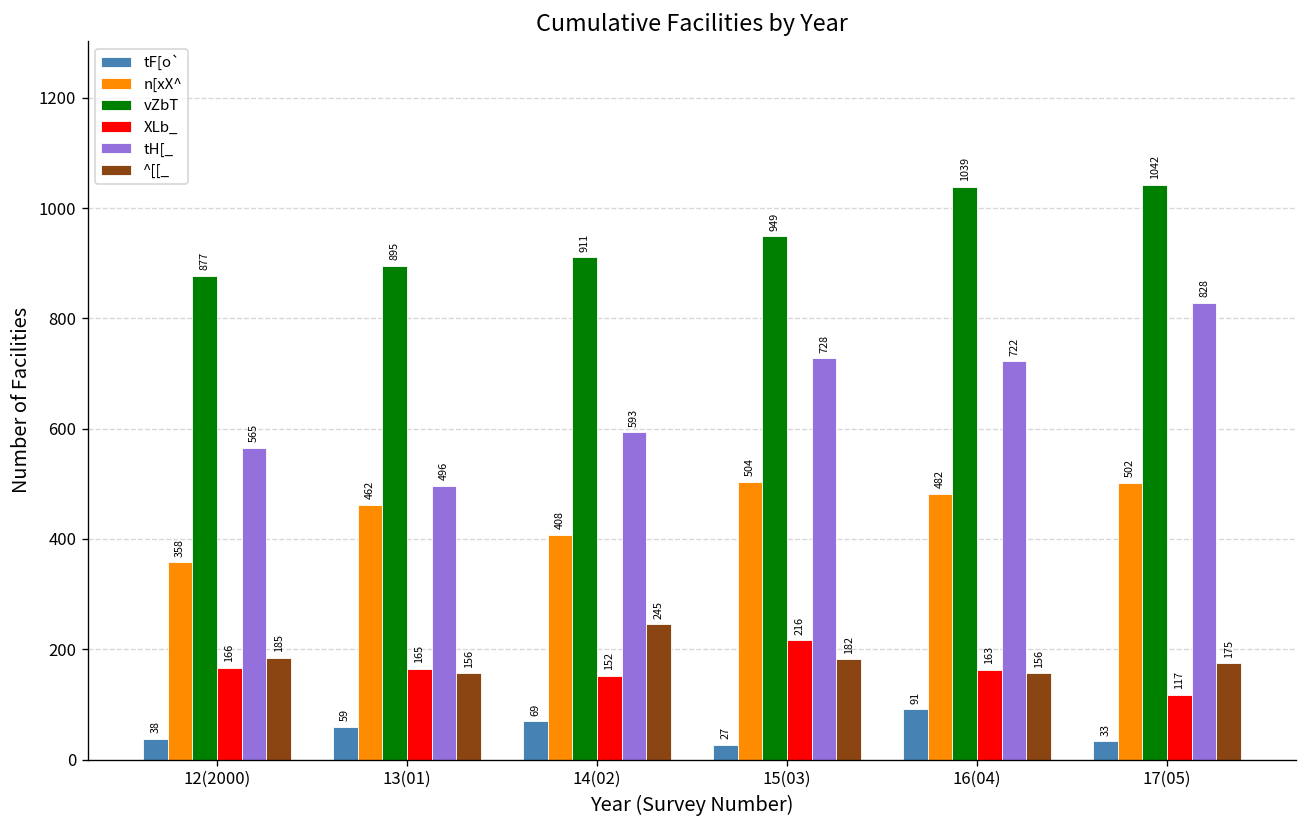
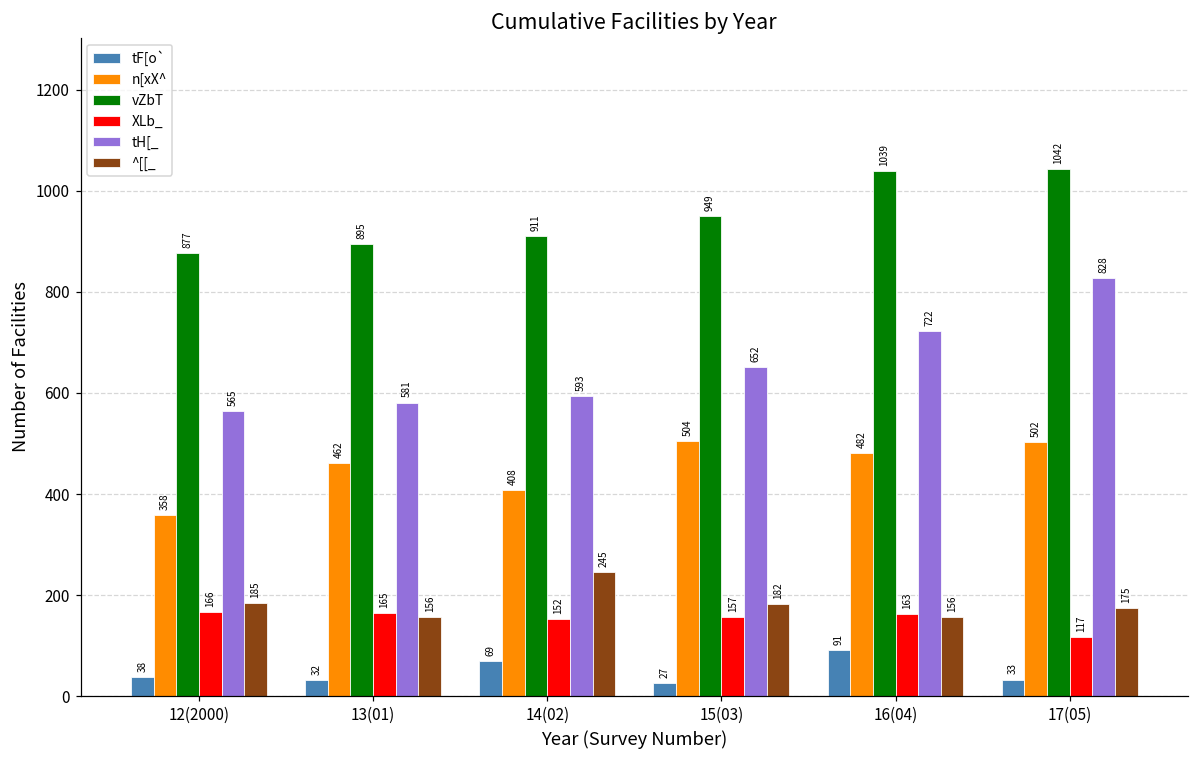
  {
    "tF[o`": {
      "12(2000)": 38,
-     "13(01)": 59,
+     "13(01)": 32,
      "14(02)": 69,
      "15(03)": 27,
      "16(04)": 91,
      "17(05)": 33
    },
    "n[xX^": {
      "12(2000)": 358,
      "13(01)": 462,
      "14(02)": 408,
      "15(03)": 504,
      "16(04)": 482,
      "17(05)": 502
    },
    "vZbT": {
      "12(2000)": 877,
      "13(01)": 895,
      "14(02)": 911,
      "15(03)": 949,
      "16(04)": 1039,
      "17(05)": 1042
    },
    "XLb_": {
      "12(2000)": 166,
      "13(01)": 165,
      "14(02)": 152,
-     "15(03)": 216,
+     "15(03)": 157,
      "16(04)": 163,
      "17(05)": 117
    },
    "tH[_": {
      "12(2000)": 565,
-     "13(01)": 496,
+     "13(01)": 581,
      "14(02)": 593,
-     "15(03)": 728,
+     "15(03)": 652,
      "16(04)": 722,
      "17(05)": 828
    },
    "^[[_": {
      "12(2000)": 185,
      "13(01)": 156,
      "14(02)": 245,
      "15(03)": 182,
      "16(04)": 156,
      "17(05)": 175
    }
  }
